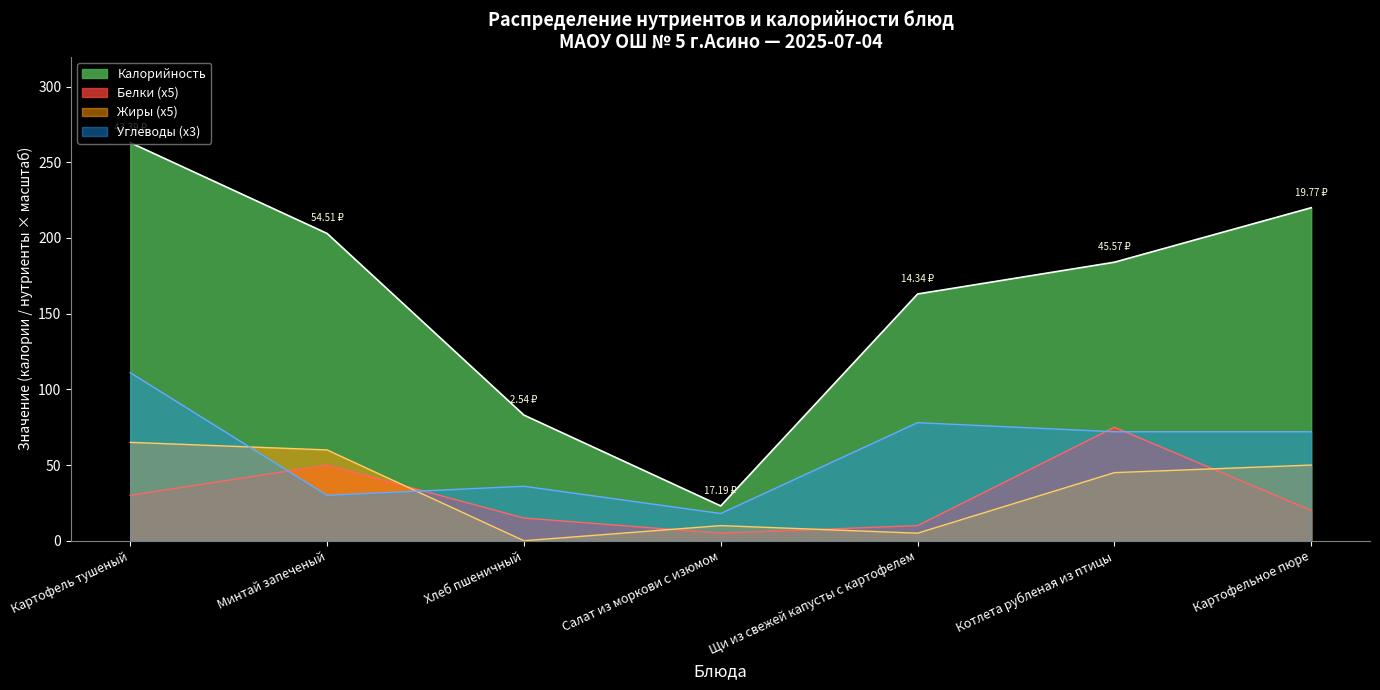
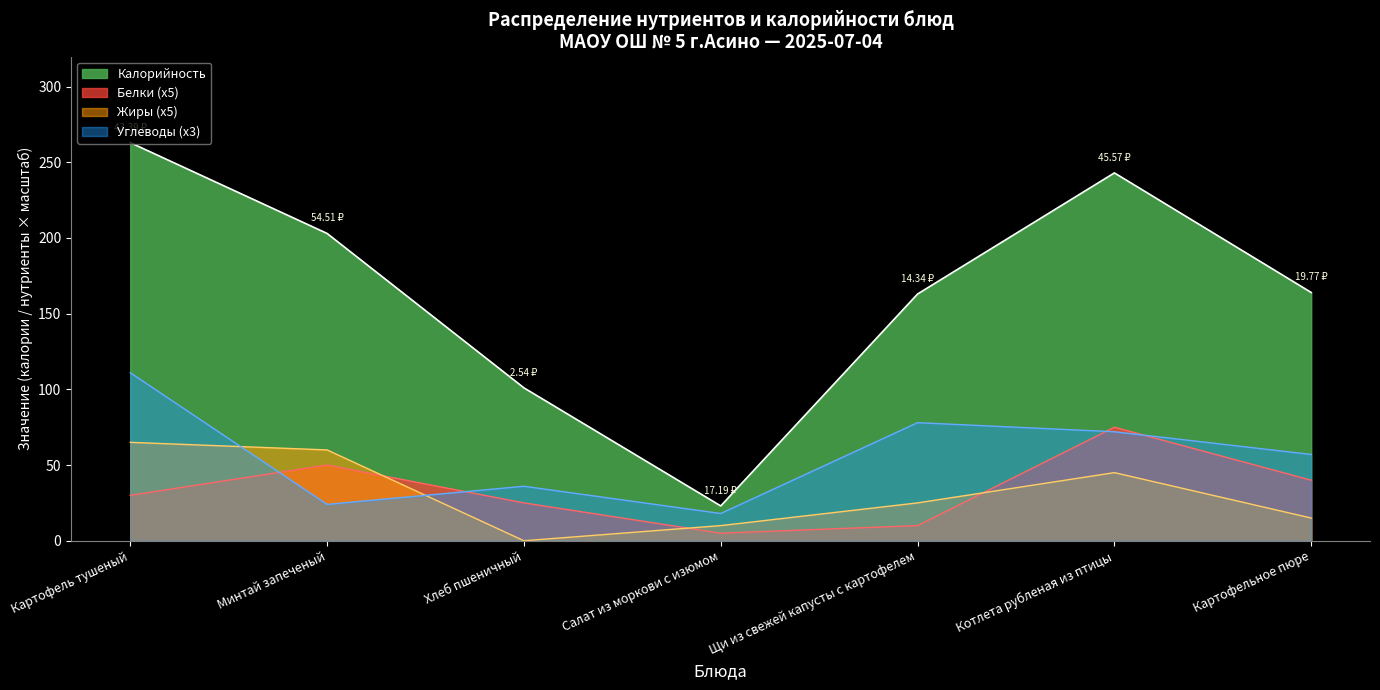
  {
    "Калорийность": {
-     "Хлеб пшеничный": 83,
-     "Котлета рубленая из птицы": 184,
-     "Картофельное пюре": 220
+     "Хлеб пшеничный": 101,
+     "Котлета рубленая из птицы": 243,
+     "Картофельное пюре": 164
    },
    "Белки (x5)": {
      "Картофель тушеный": 30,
      "Минтай запеченый": 50,
-     "Хлеб пшеничный": 15,
+     "Хлеб пшеничный": 25,
      "Салат из моркови с изюмом": 5,
      "Щи из свежей капусты с картофелем": 10,
      "Котлета рубленая из птицы": 75,
-     "Картофельное пюре": 20
+     "Картофельное пюре": 40
    },
    "Жиры (x5)": {
      "Картофель тушеный": 65,
      "Минтай запеченый": 60,
      "Хлеб пшеничный": 0,
      "Салат из моркови с изюмом": 10,
-     "Щи из свежей капусты с картофелем": 5,
+     "Щи из свежей капусты с картофелем": 25,
      "Котлета рубленая из птицы": 45,
-     "Картофельное пюре": 50
+     "Картофельное пюре": 15
    },
    "Углеводы (x3)": {
      "Картофель тушеный": 111,
-     "Минтай запеченый": 30,
+     "Минтай запеченый": 24,
      "Хлеб пшеничный": 36,
      "Салат из моркови с изюмом": 18,
      "Щи из свежей капусты с картофелем": 78,
      "Котлета рубленая из птицы": 72,
-     "Картофельное пюре": 72
+     "Картофельное пюре": 57
    }
  }
